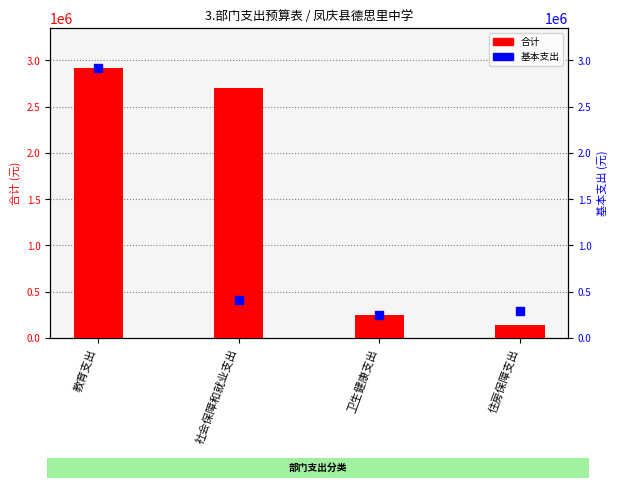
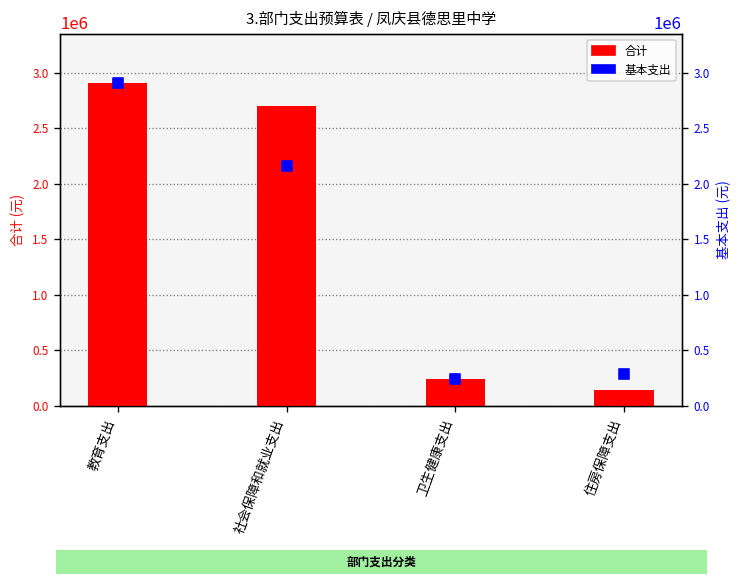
  {
    "合计": {
      "教育支出": 2900000,
      "社会保障和就业支出": 2700000,
      "卫生健康支出": 200000,
      "住房保障支出": 100000
    },
    "基本支出": {
-     "社会保障和就业支出": 400000
+     "社会保障和就业支出": 2200000
    }
  }
